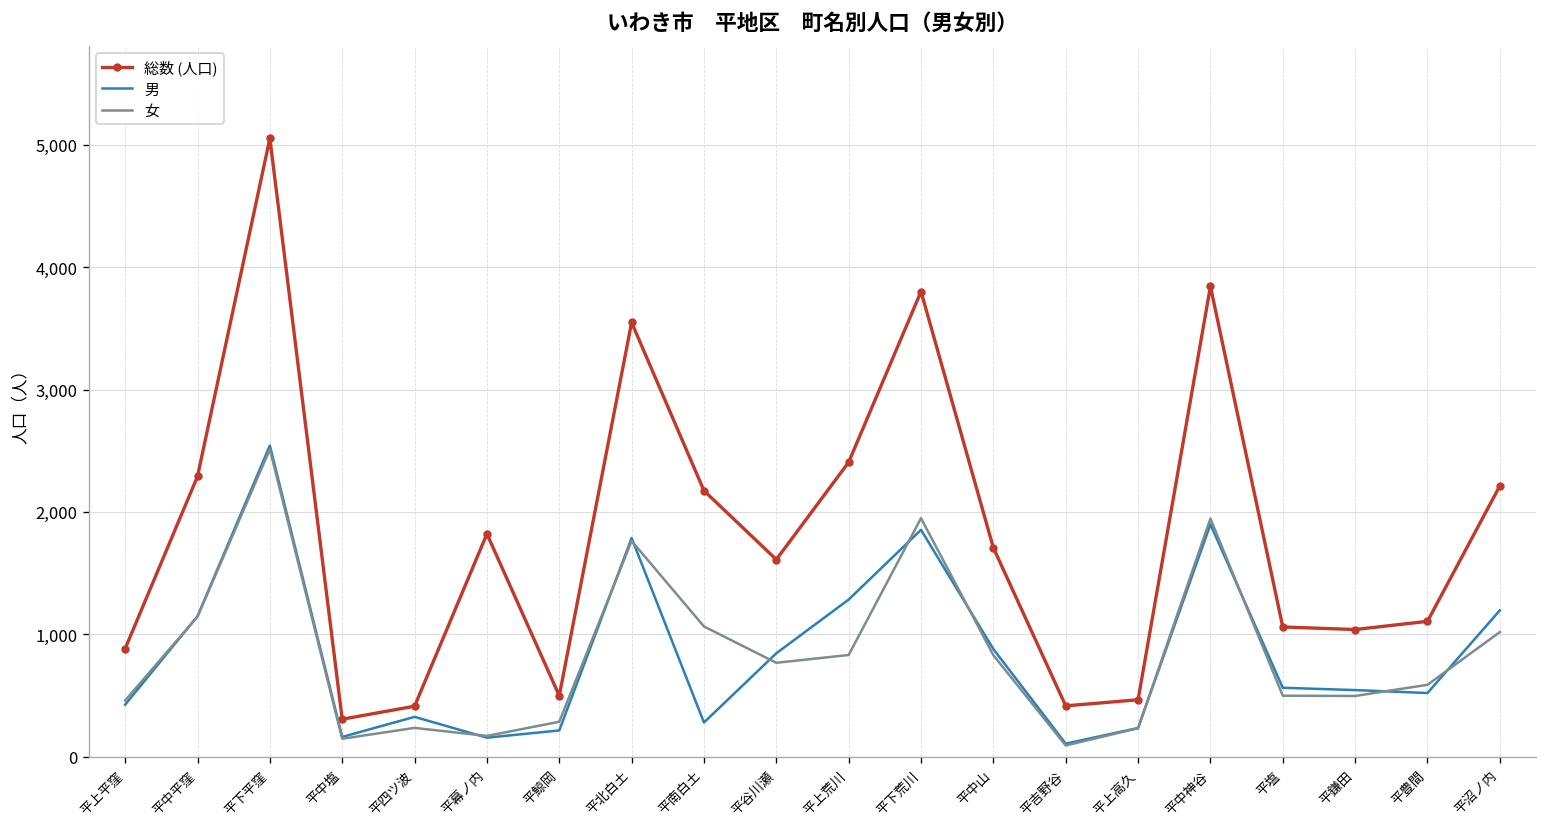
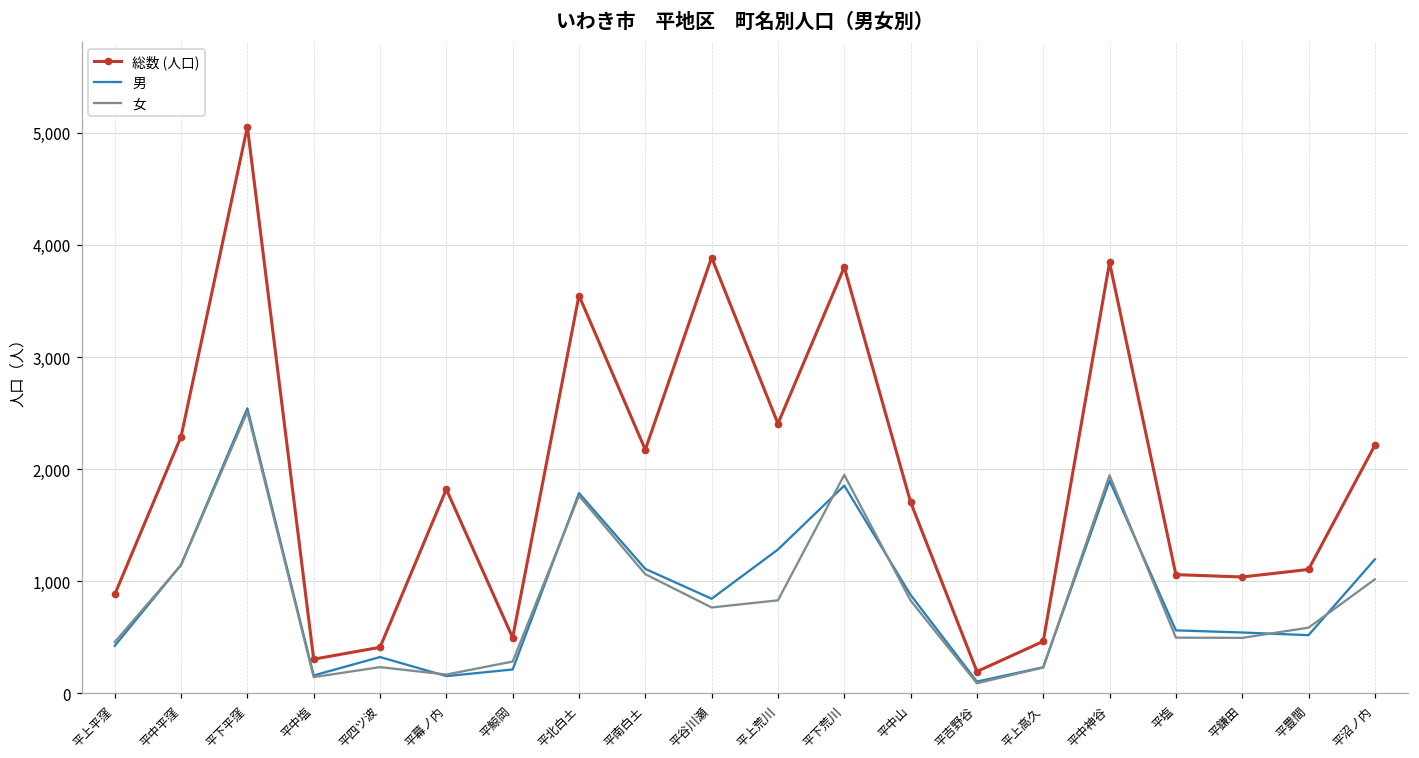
  {
    "総数 (人口)": {
      "平上平窪": "880",
      "平中平窪": "2,290",
      "平下平窪": "5,050",
      "平中塩": "310",
      "平四ツ波": "410",
      "平幕ノ内": "1,820",
      "平鯨岡": "500",
      "平北白土": "3,550",
      "平南白土": "2,170",
-     "平谷川瀬": "1,610",
+     "平谷川瀬": "3,890",
      "平上荒川": "2,410",
      "平下荒川": "3,800",
      "平中山": "1,710",
-     "平吉野谷": "410",
+     "平吉野谷": "200",
      "平上高久": "460",
      "平中神谷": "3,840",
      "平塩": "1,060",
      "平鎌田": "1,040",
      "平豊間": "1,110",
      "平沼ノ内": "2,210"
    },
    "男": {
      "平上平窪": "420",
      "平下平窪": "2,540",
      "平四ツ波": "320",
      "平鯨岡": "210",
-     "平南白土": "280",
+     "平南白土": "1,110",
      "平谷川瀬": "840",
      "平上荒川": "1,280",
      "平下荒川": "1,850",
      "平中山": "880",
      "平中神谷": "1,900",
      "平塩": "560",
      "平鎌田": "540",
      "平豊間": "520",
      "平沼ノ内": "1,200"
    },
    "女": {
      "平上平窪": "460",
      "平下平窪": "2,510",
      "平四ツ波": "230",
      "平鯨岡": "280",
      "平南白土": "1,060",
      "平谷川瀬": "770",
      "平上荒川": "830",
      "平下荒川": "1,950",
      "平中山": "830",
      "平中神谷": "1,950",
      "平塩": "500",
      "平鎌田": "500",
      "平豊間": "590",
      "平沼ノ内": "1,020"
    }
  }
